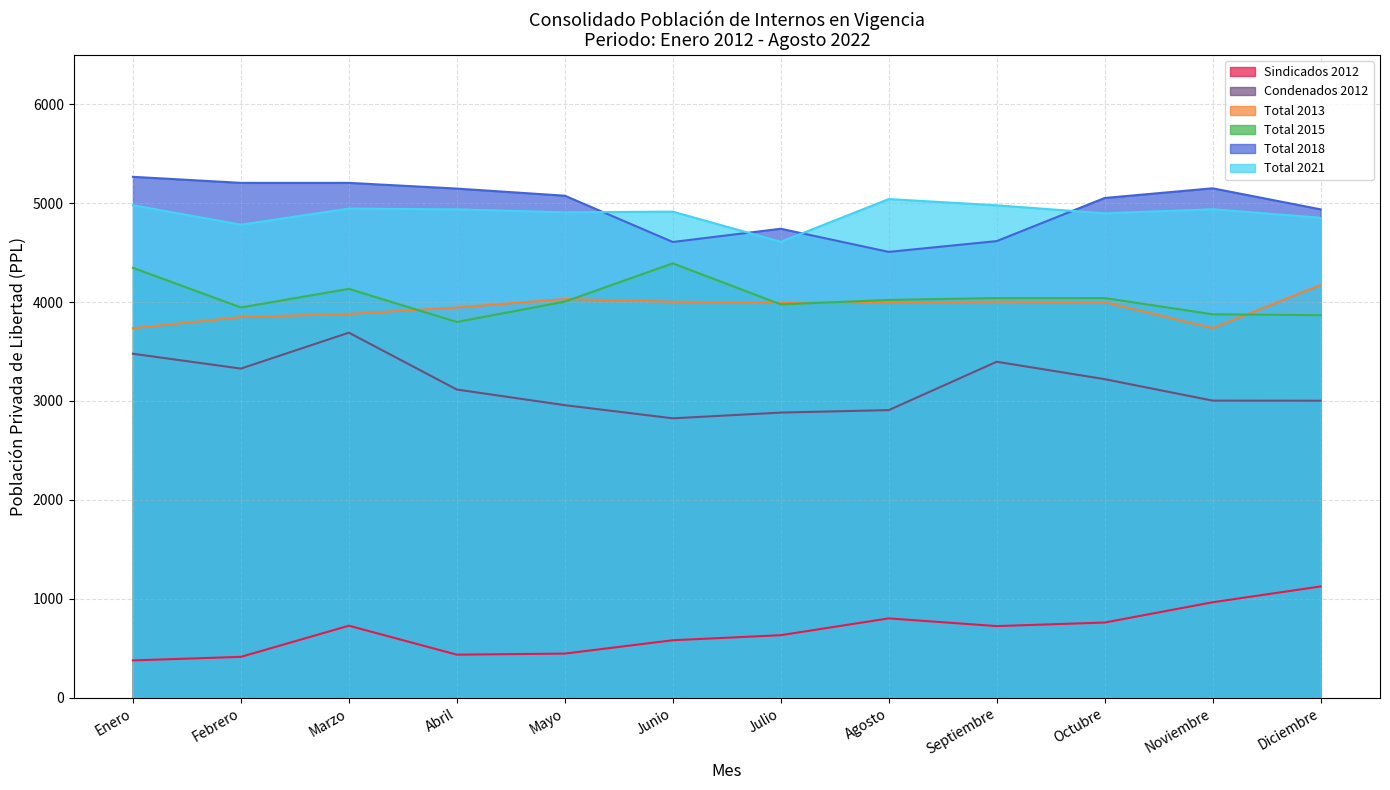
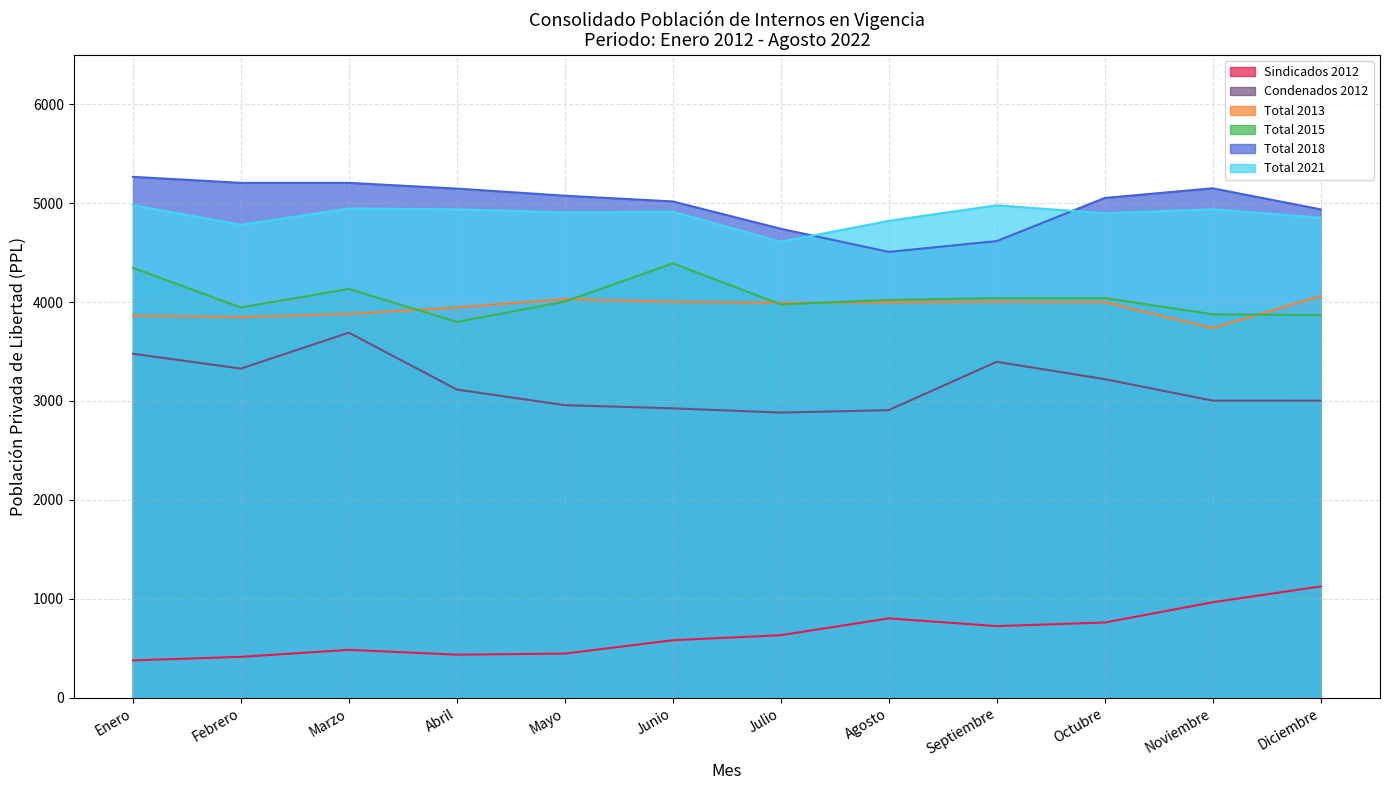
  {
    "Sindicados 2012": {
      "Enero": 400,
      "Febrero": 400,
-     "Marzo": 700,
+     "Marzo": 500,
      "Abril": 400,
      "Mayo": 400,
      "Junio": 600,
      "Julio": 600,
      "Agosto": 800,
      "Septiembre": 700,
      "Octubre": 800,
      "Noviembre": 1000,
      "Diciembre": 1100
    },
    "Condenados 2012": {
      "Enero": 3500,
      "Febrero": 3300,
      "Marzo": 3700,
      "Abril": 3100,
      "Mayo": 3000,
-     "Junio": 2800,
+     "Junio": 2900,
      "Julio": 2900,
      "Agosto": 2900,
      "Septiembre": 3400,
      "Octubre": 3200,
      "Noviembre": 3000,
      "Diciembre": 3000
    },
    "Total 2013": {
-     "Enero": 3700,
+     "Enero": 3900,
      "Febrero": 3800,
      "Marzo": 3900,
      "Abril": 3900,
      "Junio": 4000,
      "Septiembre": 4000,
      "Octubre": 4000,
      "Noviembre": 3700,
-     "Diciembre": 4200
+     "Diciembre": 4100
    },
    "Total 2015": {
      "Enero": 4300,
      "Febrero": 3900,
      "Marzo": 4100,
      "Abril": 3800,
      "Junio": 4400,
      "Septiembre": 4000,
      "Octubre": 4000,
      "Noviembre": 3900,
      "Diciembre": 3900
    },
    "Total 2018": {
      "Enero": 5300,
      "Febrero": 5200,
      "Marzo": 5200,
      "Abril": 5100,
      "Mayo": 5100,
-     "Junio": 4600,
+     "Junio": 5000,
      "Julio": 4700,
      "Agosto": 4500,
      "Septiembre": 4600,
      "Octubre": 5100,
      "Noviembre": 5200,
      "Diciembre": 4900
    },
    "Total 2021": {
      "Enero": 5000,
      "Febrero": 4800,
      "Marzo": 4900,
      "Abril": 4900,
      "Mayo": 4900,
      "Junio": 4900,
      "Julio": 4600,
-     "Agosto": 5000,
+     "Agosto": 4800,
      "Septiembre": 5000,
      "Octubre": 4900,
      "Noviembre": 4900,
      "Diciembre": 4900
    }
  }
